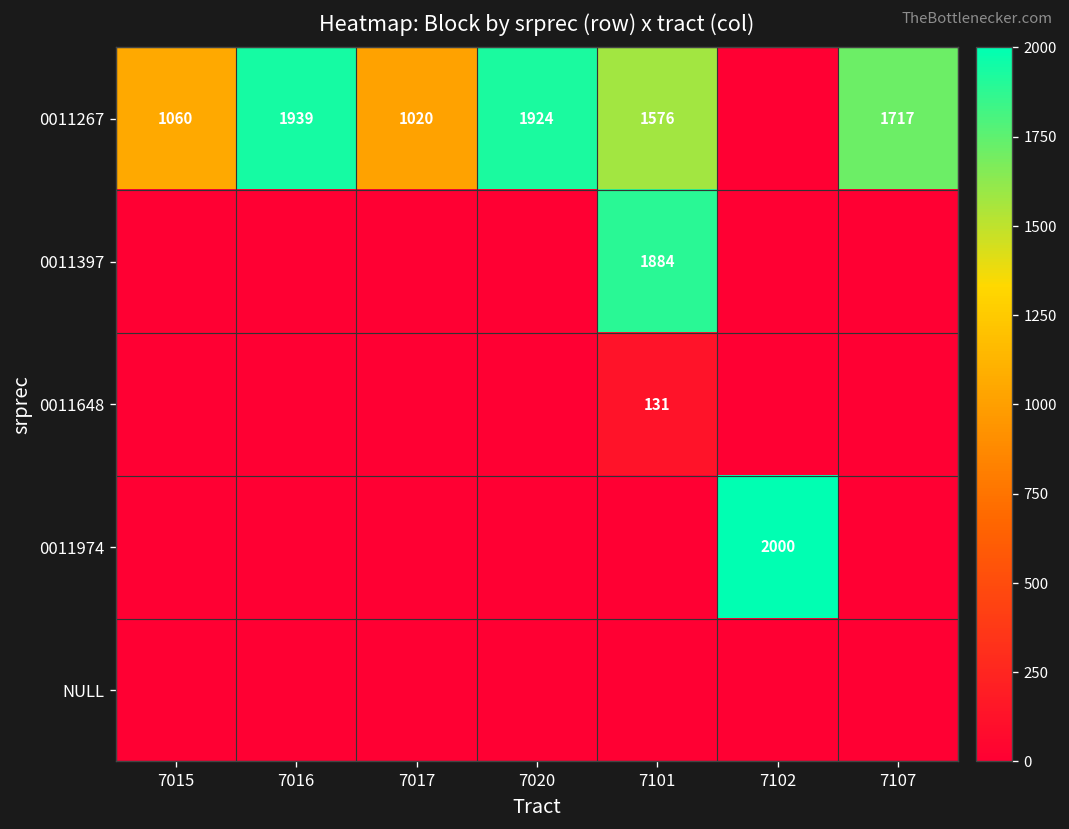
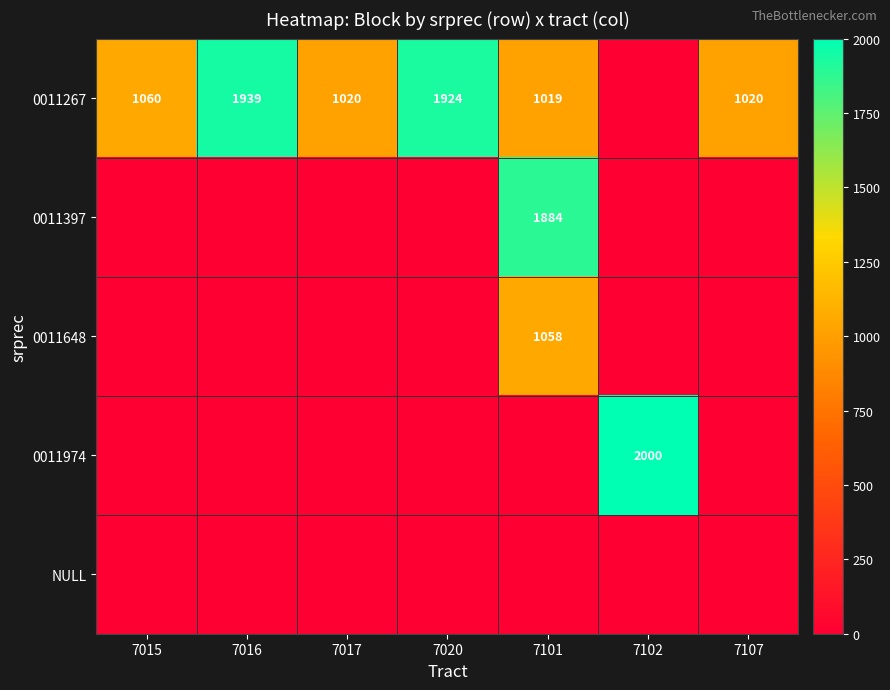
  {
    "0011267": {
      "7015": 1060,
      "7016": 1939,
      "7017": 1020,
      "7020": 1924,
-     "7101": 1576,
-     "7107": 1717
+     "7101": 1019,
+     "7107": 1020
    },
    "0011397": {
      "7101": 1884
    },
    "0011648": {
-     "7101": 131
+     "7101": 1058
    },
    "0011974": {
      "7102": 2000
    }
  }
